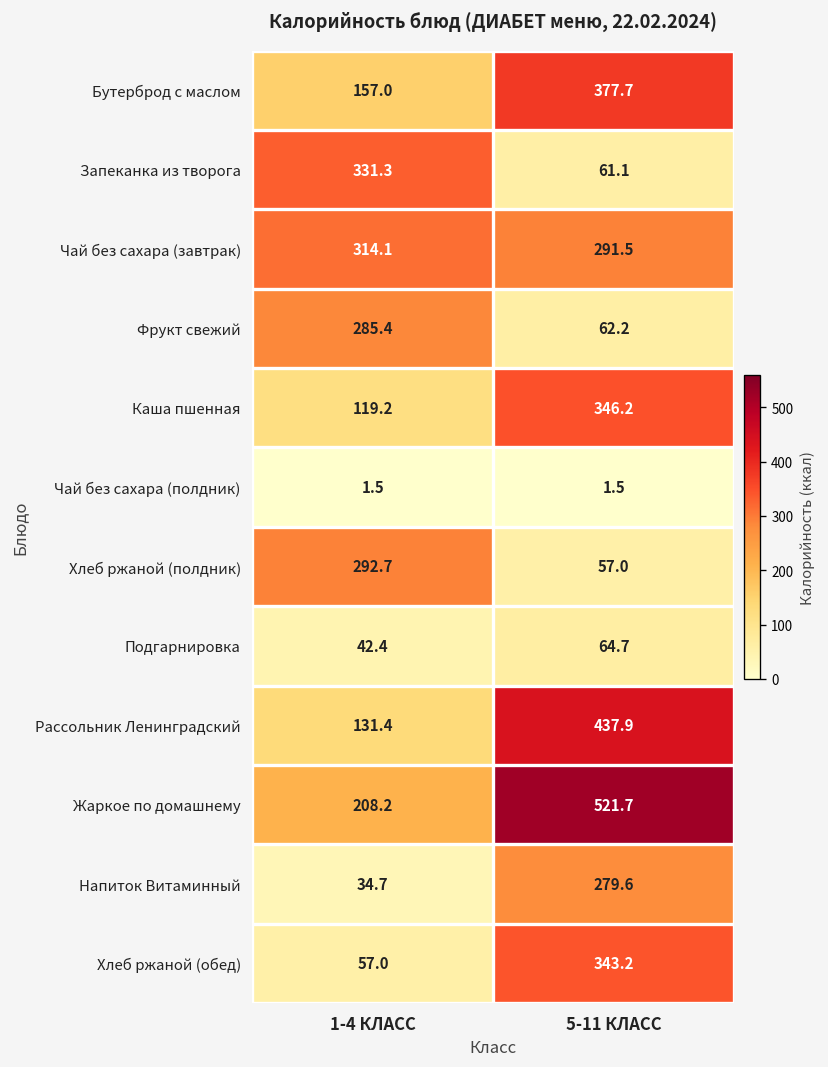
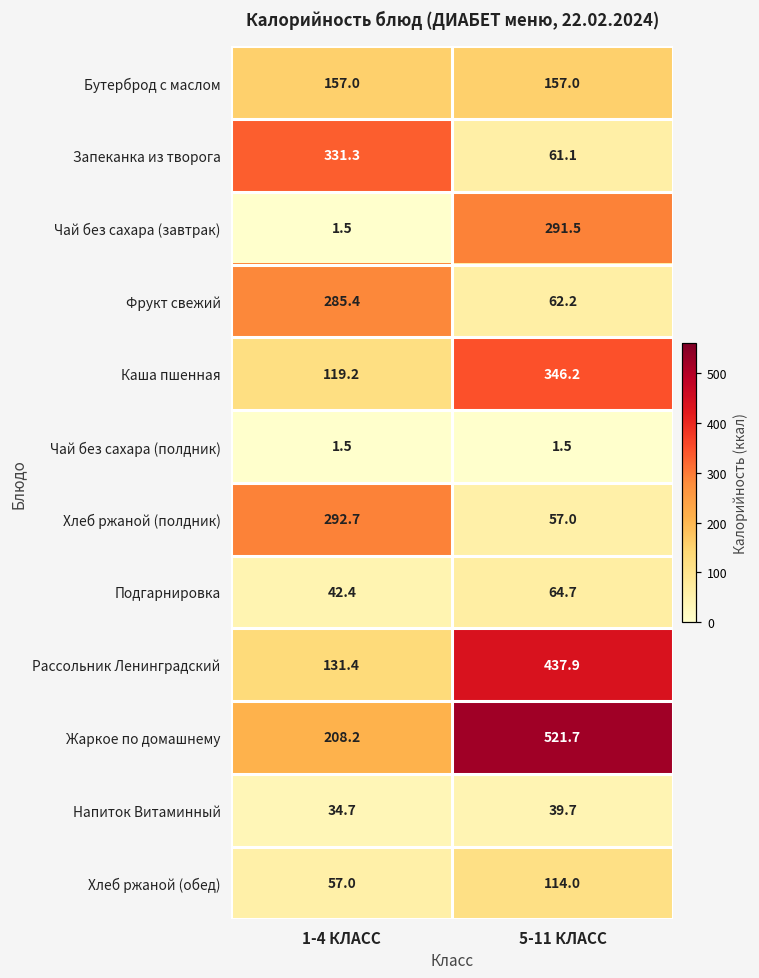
  {
    "Бутерброд с маслом": {
      "1-4 КЛАСС": 157.0,
-     "5-11 КЛАСС": 377.7
+     "5-11 КЛАСС": 157.0
    },
    "Запеканка из творога": {
      "1-4 КЛАСС": 331.3,
      "5-11 КЛАСС": 61.1
    },
    "Чай без сахара (завтрак)": {
-     "1-4 КЛАСС": 314.1,
+     "1-4 КЛАСС": 1.5,
      "5-11 КЛАСС": 291.5
    },
    "Фрукт свежий": {
      "1-4 КЛАСС": 285.4,
      "5-11 КЛАСС": 62.2
    },
    "Каша пшенная": {
      "1-4 КЛАСС": 119.2,
      "5-11 КЛАСС": 346.2
    },
    "Чай без сахара (полдник)": {
      "1-4 КЛАСС": 1.5,
      "5-11 КЛАСС": 1.5
    },
    "Хлеб ржаной (полдник)": {
      "1-4 КЛАСС": 292.7,
      "5-11 КЛАСС": 57.0
    },
    "Подгарнировка": {
      "1-4 КЛАСС": 42.4,
      "5-11 КЛАСС": 64.7
    },
    "Рассольник Ленинградский": {
      "1-4 КЛАСС": 131.4,
      "5-11 КЛАСС": 437.9
    },
    "Жаркое по домашнему": {
      "1-4 КЛАСС": 208.2,
      "5-11 КЛАСС": 521.7
    },
    "Напиток Витаминный": {
      "1-4 КЛАСС": 34.7,
-     "5-11 КЛАСС": 279.6
+     "5-11 КЛАСС": 39.7
    },
    "Хлеб ржаной (обед)": {
      "1-4 КЛАСС": 57.0,
-     "5-11 КЛАСС": 343.2
+     "5-11 КЛАСС": 114.0
    }
  }
